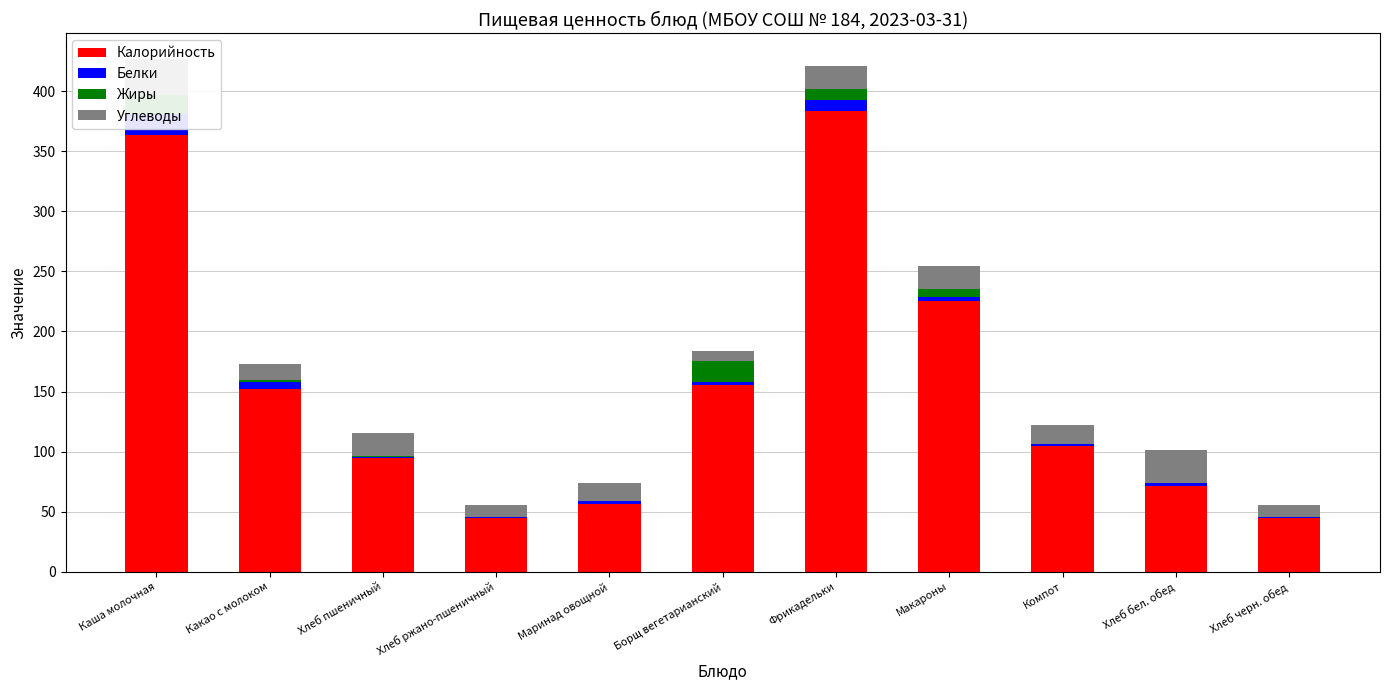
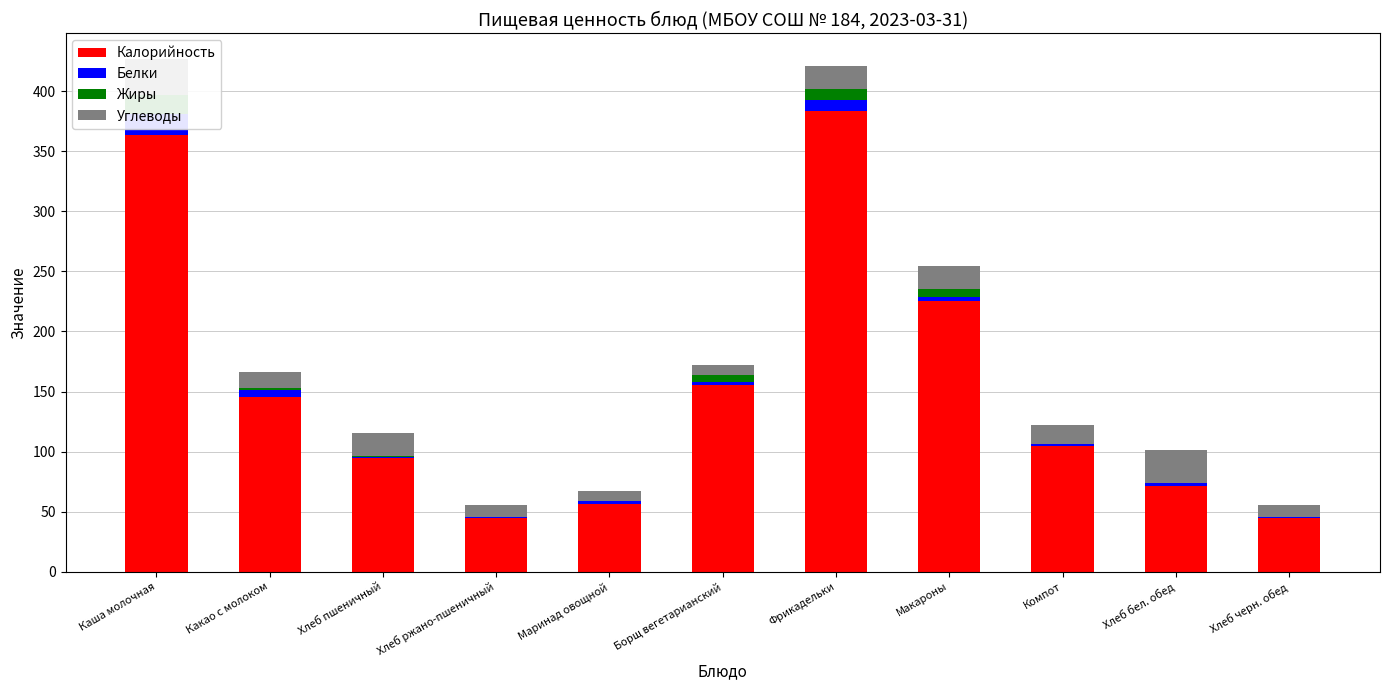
  {
    "Калорийность": {
      "Каша молочная": 364,
-     "Какао с молоком": 152,
+     "Какао с молоком": 145,
      "Хлеб пшеничный": 95,
      "Хлеб ржано-пшеничный": 45,
      "Маринад овощной": 56,
      "Борщ вегетарианский": 155,
      "Фрикадельки": 384,
      "Макароны": 225,
      "Компот": 105,
      "Хлеб бел. обед": 71,
      "Хлеб черн. обед": 45
    },
    "Белки": {
      "Какао с молоком": 6,
      "Маринад овощной": 3,
      "Борщ вегетарианский": 3,
      "Фрикадельки": 9,
      "Макароны": 3,
      "Хлеб бел. обед": 2
    },
    "Жиры": {
-     "Борщ вегетарианский": 17,
+     "Борщ вегетарианский": 5,
      "Фрикадельки": 10,
      "Макароны": 7
    },
    "Углеводы": {
      "Какао с молоком": 13,
      "Хлеб пшеничный": 20,
      "Хлеб ржано-пшеничный": 10,
-     "Маринад овощной": 15,
+     "Маринад овощной": 8,
      "Борщ вегетарианский": 8,
      "Фрикадельки": 19,
      "Макароны": 19,
      "Компот": 16,
      "Хлеб бел. обед": 28,
      "Хлеб черн. обед": 10
    }
  }
